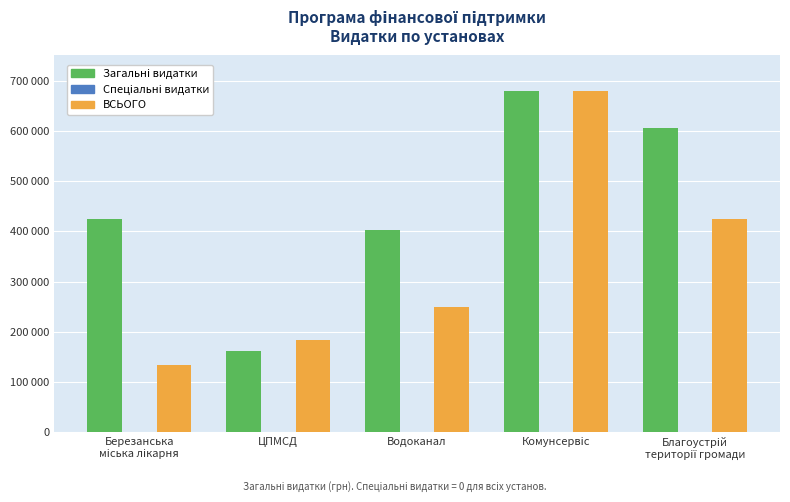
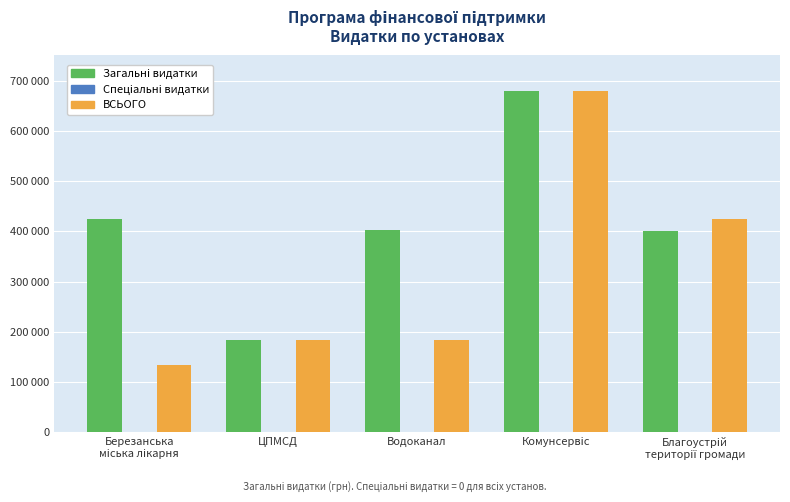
  {
    "Загальні видатки": {
      "Березанська міська лікарня": 420000,
-     "ЦПМСД": 160000,
+     "ЦПМСД": 180000,
      "Водоканал": 400000,
      "Комунсервіс": 680000,
-     "Благоустрій території громади": 610000
+     "Благоустрій території громади": 400000
    },
    "Спеціальні видатки": {
      "Березанська міська лікарня": 0,
      "ЦПМСД": 0,
      "Водоканал": 0,
      "Комунсервіс": 0,
      "Благоустрій території громади": 0
    },
    "ВСЬОГО": {
      "Березанська міська лікарня": 130000,
      "ЦПМСД": 180000,
-     "Водоканал": 250000,
+     "Водоканал": 180000,
      "Комунсервіс": 680000,
      "Благоустрій території громади": 420000
    }
  }
